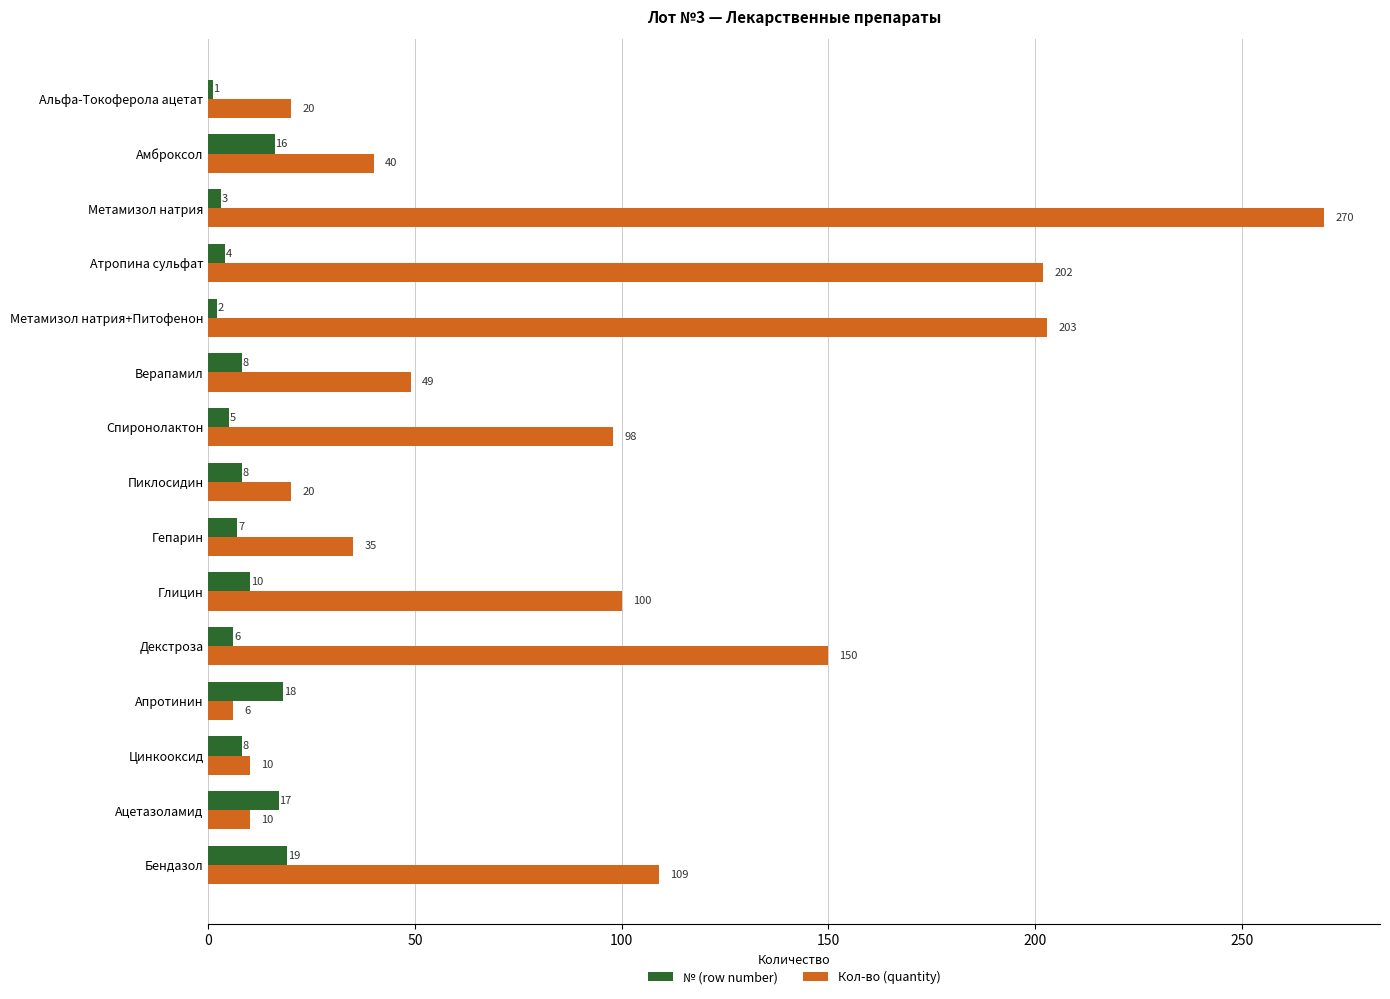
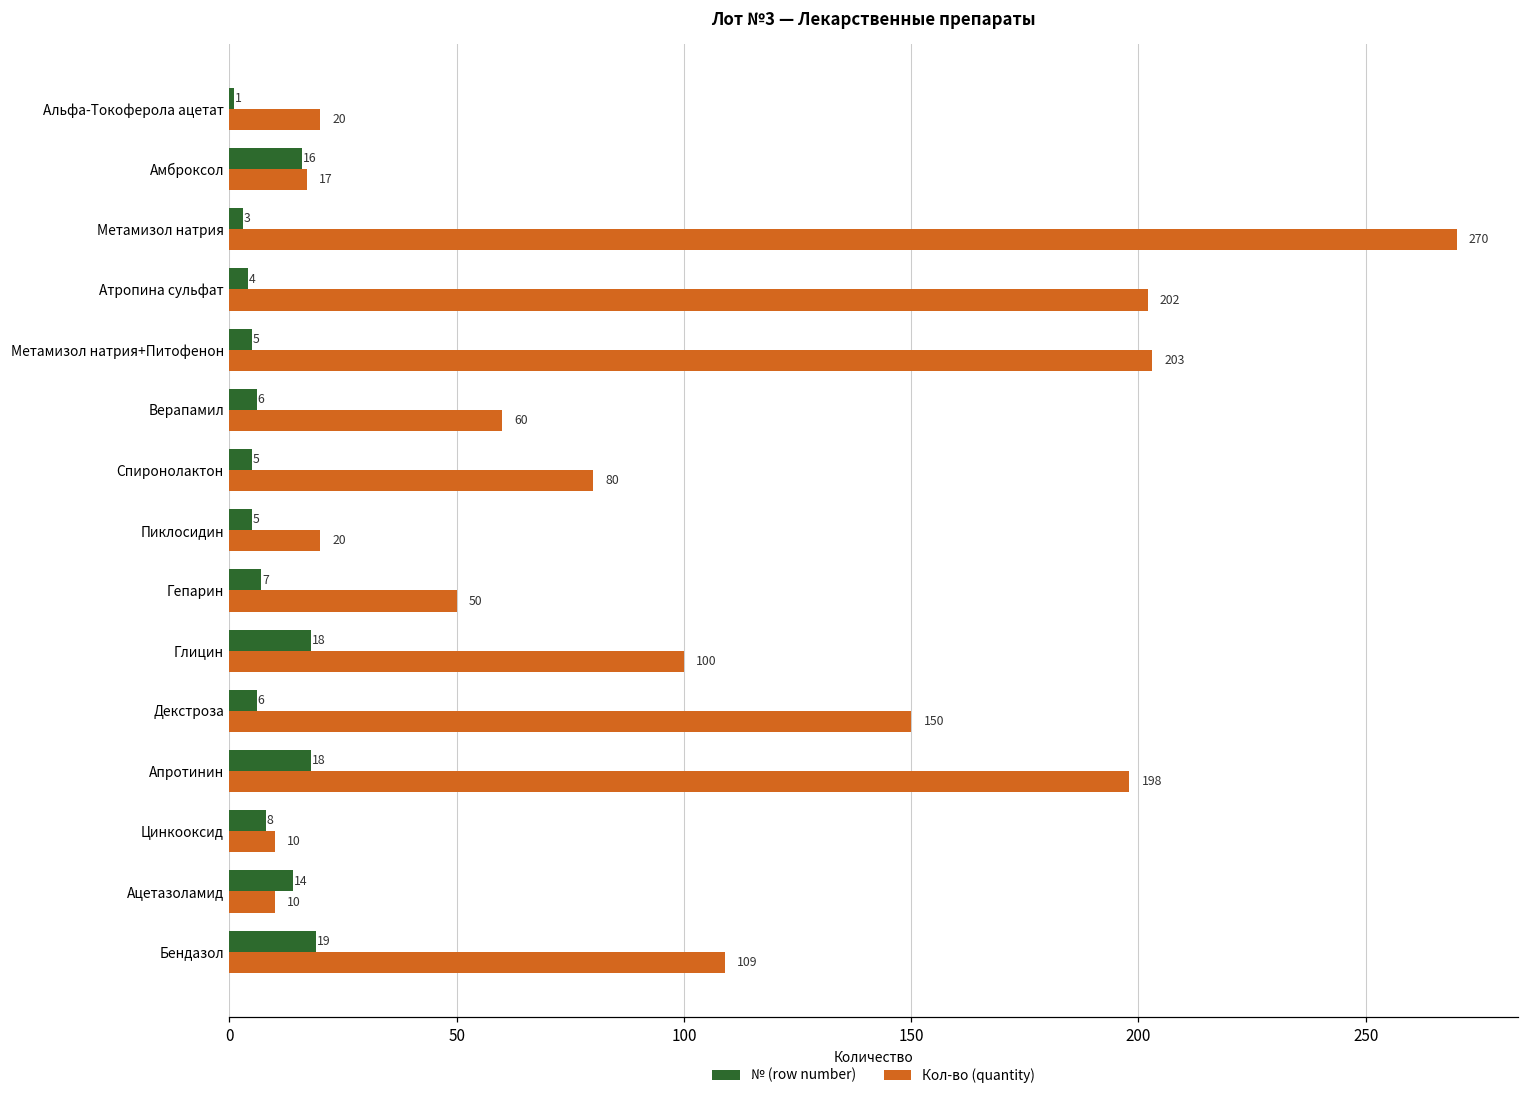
  {
    "№ (row number)": {
      "Альфа-Токоферола ацетат": 1,
      "Амброксол": 16,
      "Метамизол натрия": 3,
      "Атропина сульфат": 4,
-     "Метамизол натрия+Питофенон": 2,
-     "Верапамил": 8,
+     "Метамизол натрия+Питофенон": 5,
+     "Верапамил": 6,
      "Спиронолактон": 5,
-     "Пиклосидин": 8,
+     "Пиклосидин": 5,
      "Гепарин": 7,
-     "Глицин": 10,
+     "Глицин": 18,
      "Декстроза": 6,
      "Апротинин": 18,
      "Цинкооксид": 8,
-     "Ацетазоламид": 17,
+     "Ацетазоламид": 14,
      "Бендазол": 19
    },
    "Кол-во (quantity)": {
      "Альфа-Токоферола ацетат": 20,
-     "Амброксол": 40,
+     "Амброксол": 17,
      "Метамизол натрия": 270,
      "Атропина сульфат": 202,
      "Метамизол натрия+Питофенон": 203,
-     "Верапамил": 49,
-     "Спиронолактон": 98,
+     "Верапамил": 60,
+     "Спиронолактон": 80,
      "Пиклосидин": 20,
-     "Гепарин": 35,
+     "Гепарин": 50,
      "Глицин": 100,
      "Декстроза": 150,
-     "Апротинин": 6,
+     "Апротинин": 198,
      "Цинкооксид": 10,
      "Ацетазоламид": 10,
      "Бендазол": 109
    }
  }
